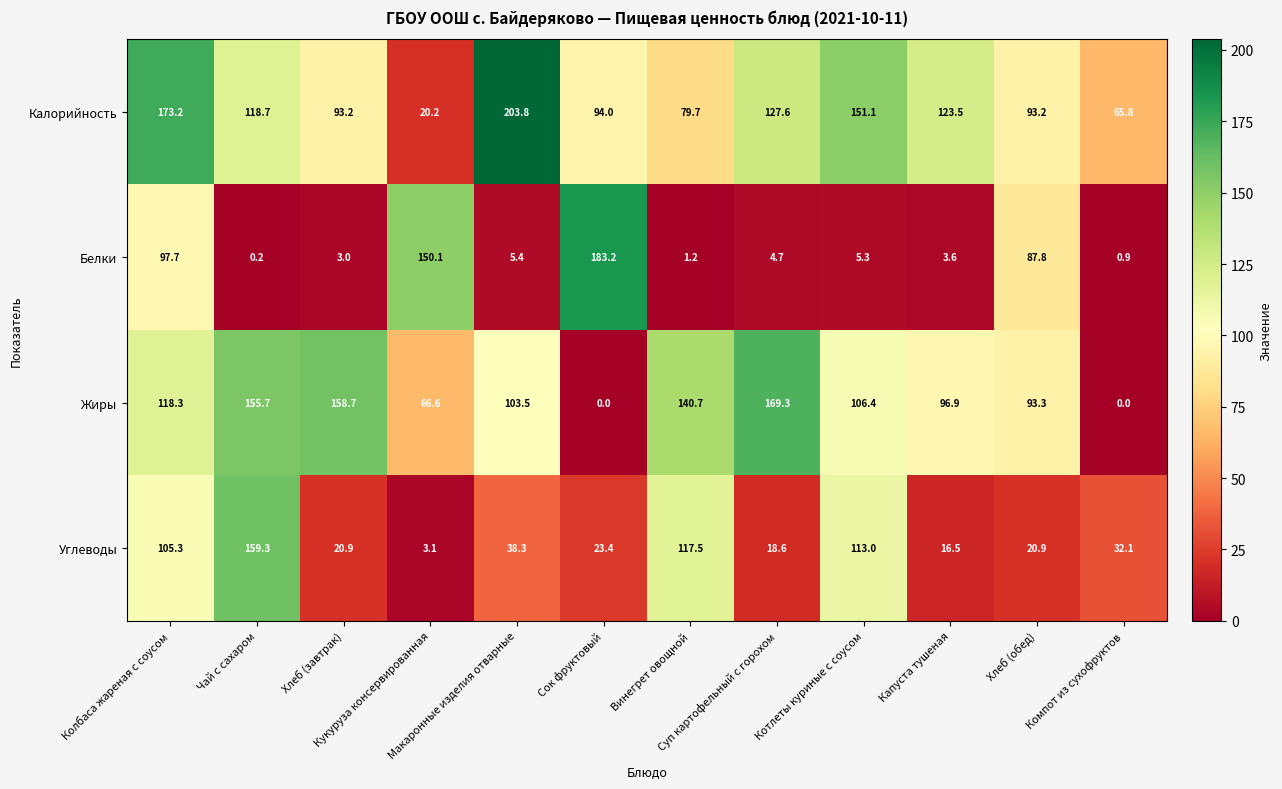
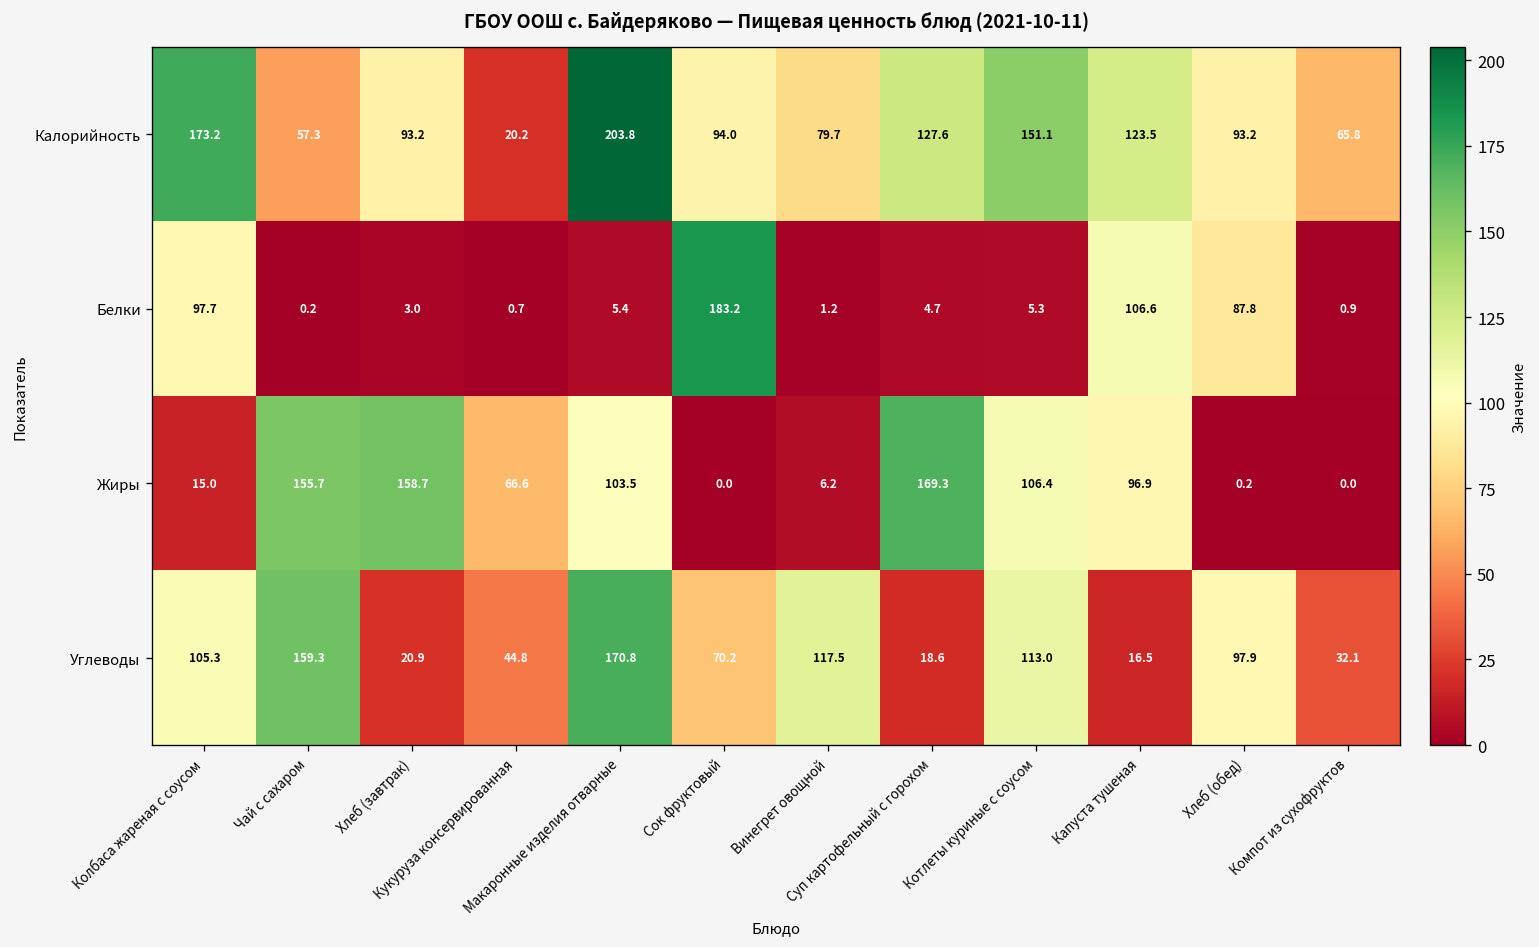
  {
    "Калорийность": {
      "Колбаса жареная с соусом": 173.2,
-     "Чай с сахаром": 118.7,
+     "Чай с сахаром": 57.3,
      "Хлеб (завтрак)": 93.2,
      "Кукуруза консервированная": 20.2,
      "Макаронные изделия отварные": 203.8,
      "Сок фруктовый": 94.0,
      "Винегрет овощной": 79.7,
      "Суп картофельный с горохом": 127.6,
      "Котлеты куриные с соусом": 151.1,
      "Капуста тушеная": 123.5,
      "Хлеб (обед)": 93.2,
      "Компот из сухофруктов": 65.8
    },
    "Белки": {
      "Колбаса жареная с соусом": 97.7,
      "Чай с сахаром": 0.2,
      "Хлеб (завтрак)": 3.0,
-     "Кукуруза консервированная": 150.1,
+     "Кукуруза консервированная": 0.7,
      "Макаронные изделия отварные": 5.4,
      "Сок фруктовый": 183.2,
      "Винегрет овощной": 1.2,
      "Суп картофельный с горохом": 4.7,
      "Котлеты куриные с соусом": 5.3,
-     "Капуста тушеная": 3.6,
+     "Капуста тушеная": 106.6,
      "Хлеб (обед)": 87.8,
      "Компот из сухофруктов": 0.9
    },
    "Жиры": {
-     "Колбаса жареная с соусом": 118.3,
+     "Колбаса жареная с соусом": 15.0,
      "Чай с сахаром": 155.7,
      "Хлеб (завтрак)": 158.7,
      "Кукуруза консервированная": 66.6,
      "Макаронные изделия отварные": 103.5,
      "Сок фруктовый": 0.0,
-     "Винегрет овощной": 140.7,
+     "Винегрет овощной": 6.2,
      "Суп картофельный с горохом": 169.3,
      "Котлеты куриные с соусом": 106.4,
      "Капуста тушеная": 96.9,
-     "Хлеб (обед)": 93.3,
+     "Хлеб (обед)": 0.2,
      "Компот из сухофруктов": 0.0
    },
    "Углеводы": {
      "Колбаса жареная с соусом": 105.3,
      "Чай с сахаром": 159.3,
      "Хлеб (завтрак)": 20.9,
-     "Кукуруза консервированная": 3.1,
-     "Макаронные изделия отварные": 38.3,
-     "Сок фруктовый": 23.4,
+     "Кукуруза консервированная": 44.8,
+     "Макаронные изделия отварные": 170.8,
+     "Сок фруктовый": 70.2,
      "Винегрет овощной": 117.5,
      "Суп картофельный с горохом": 18.6,
      "Котлеты куриные с соусом": 113.0,
      "Капуста тушеная": 16.5,
-     "Хлеб (обед)": 20.9,
+     "Хлеб (обед)": 97.9,
      "Компот из сухофруктов": 32.1
    }
  }
